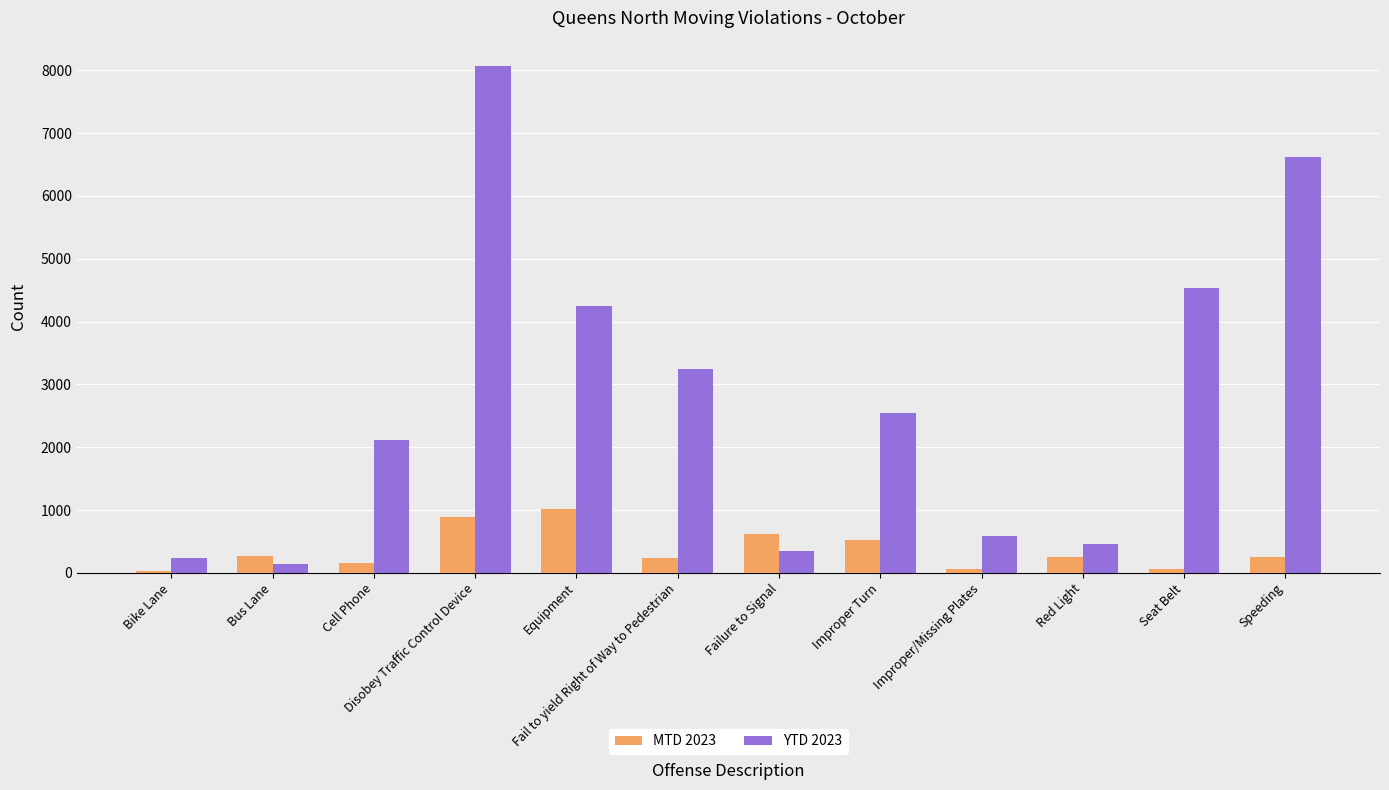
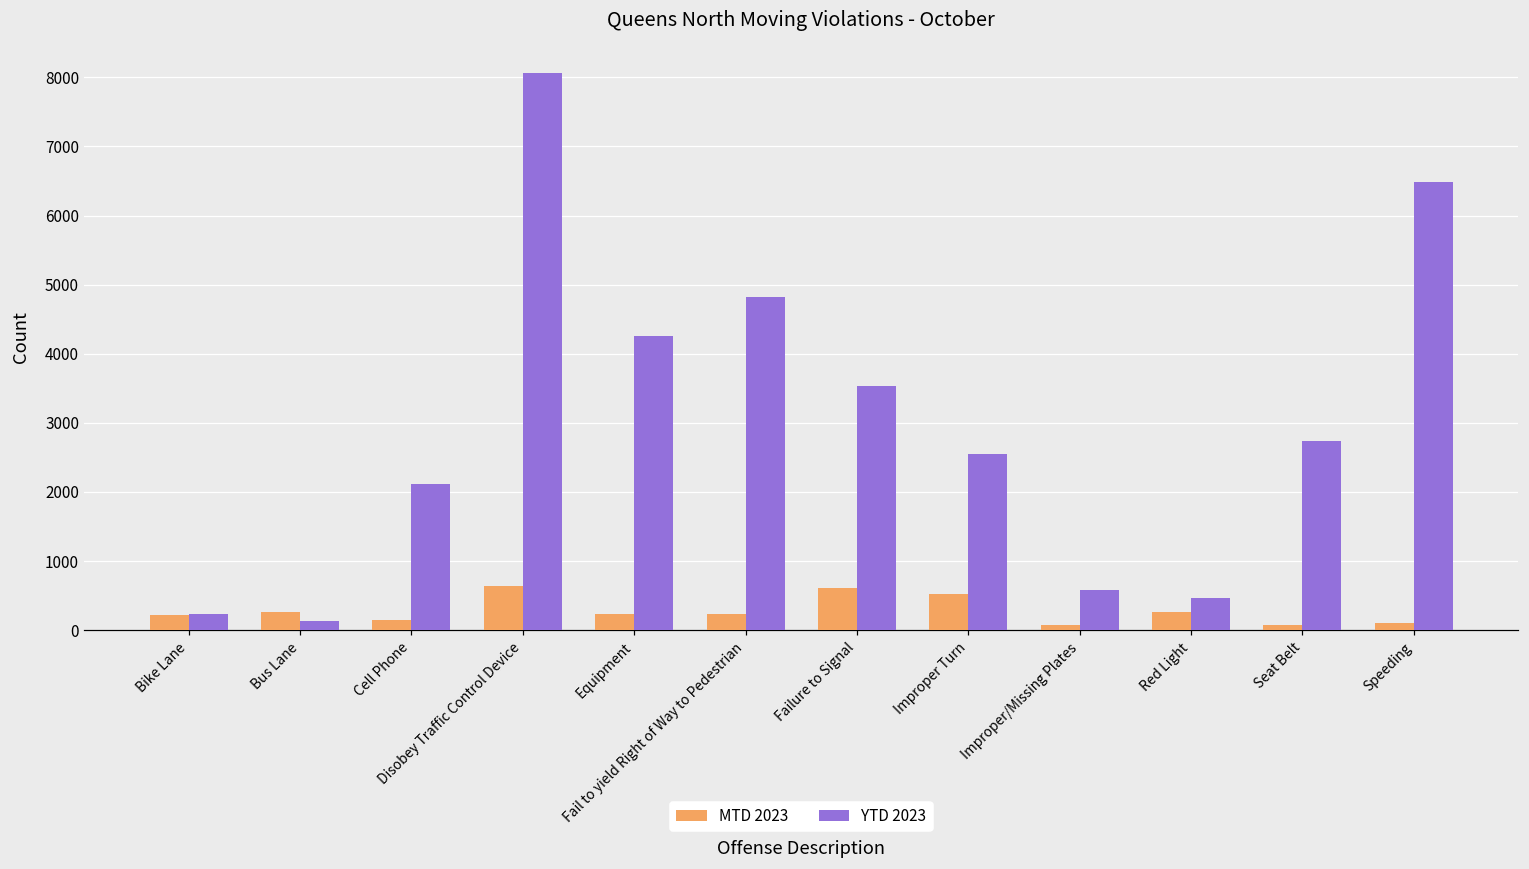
  {
    "MTD 2023": {
-     "Bike Lane": 0,
+     "Bike Lane": 200,
      "Bus Lane": 300,
      "Cell Phone": 200,
-     "Disobey Traffic Control Device": 900,
-     "Equipment": 1000,
+     "Disobey Traffic Control Device": 600,
+     "Equipment": 200,
      "Fail to yield Right of Way to Pedestrian": 200,
      "Failure to Signal": 600,
      "Improper Turn": 500,
      "Improper/Missing Plates": 100,
      "Red Light": 300,
      "Seat Belt": 100,
-     "Speeding": 300
+     "Speeding": 100
    },
    "YTD 2023": {
      "Bike Lane": 200,
      "Bus Lane": 100,
      "Cell Phone": 2100,
      "Disobey Traffic Control Device": 8100,
      "Equipment": 4300,
-     "Fail to yield Right of Way to Pedestrian": 3200,
-     "Failure to Signal": 400,
+     "Fail to yield Right of Way to Pedestrian": 4800,
+     "Failure to Signal": 3500,
      "Improper Turn": 2500,
      "Improper/Missing Plates": 600,
      "Red Light": 500,
-     "Seat Belt": 4500,
-     "Speeding": 6600
+     "Seat Belt": 2700,
+     "Speeding": 6500
    }
  }
